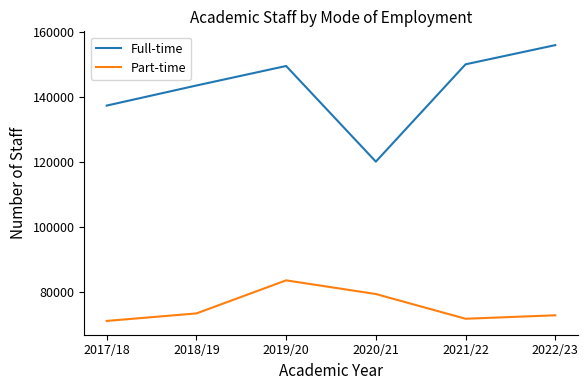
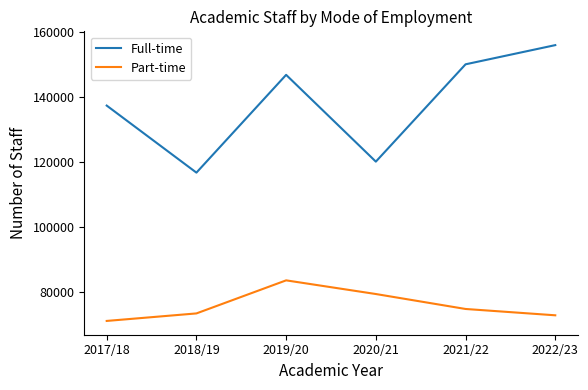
  {
    "Full-time": {
      "2017/18": 137000,
-     "2018/19": 144000,
-     "2019/20": 150000,
+     "2018/19": 117000,
+     "2019/20": 147000,
      "2020/21": 120000,
      "2021/22": 150000,
      "2022/23": 156000
    },
    "Part-time": {
      "2017/18": 71000,
      "2018/19": 74000,
      "2019/20": 84000,
      "2020/21": 80000,
-     "2021/22": 72000,
+     "2021/22": 75000,
      "2022/23": 73000
    }
  }
